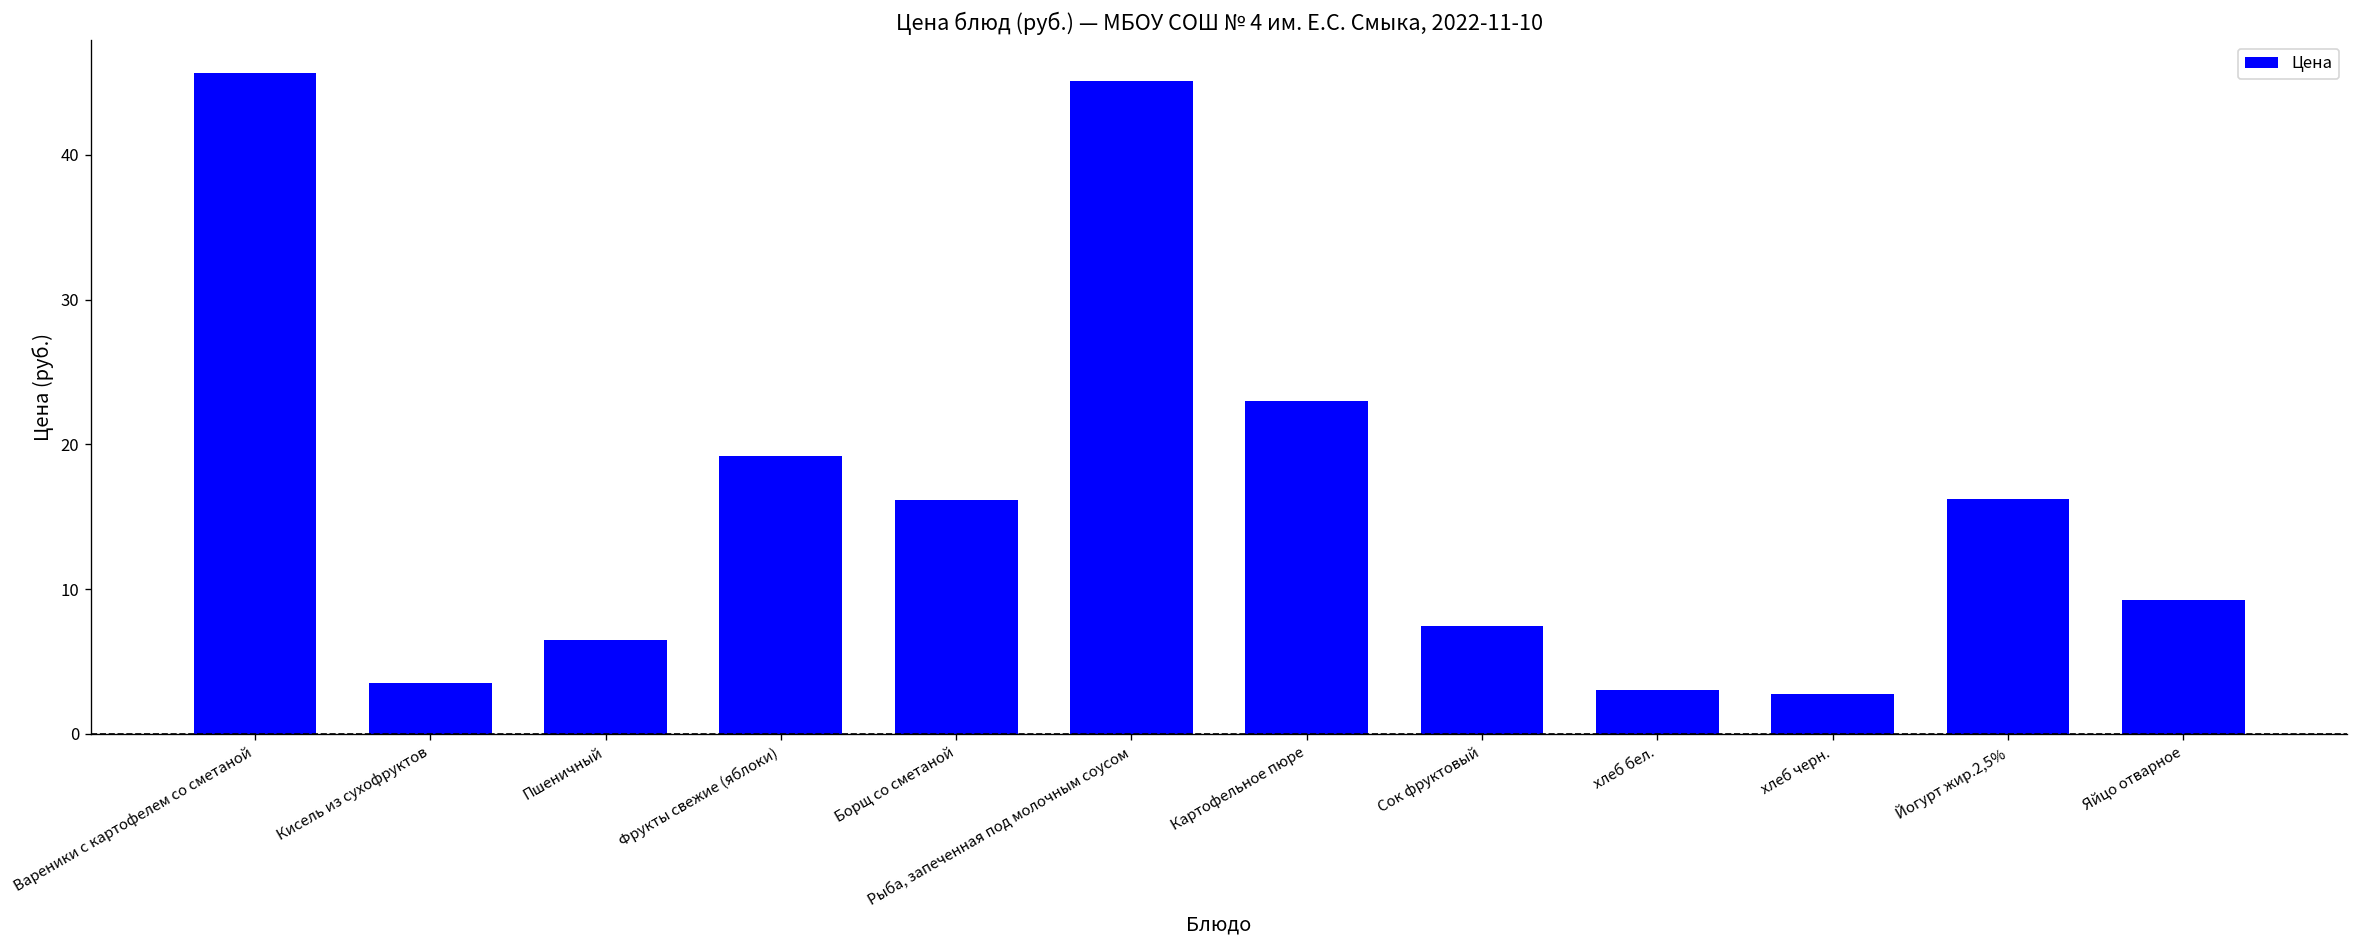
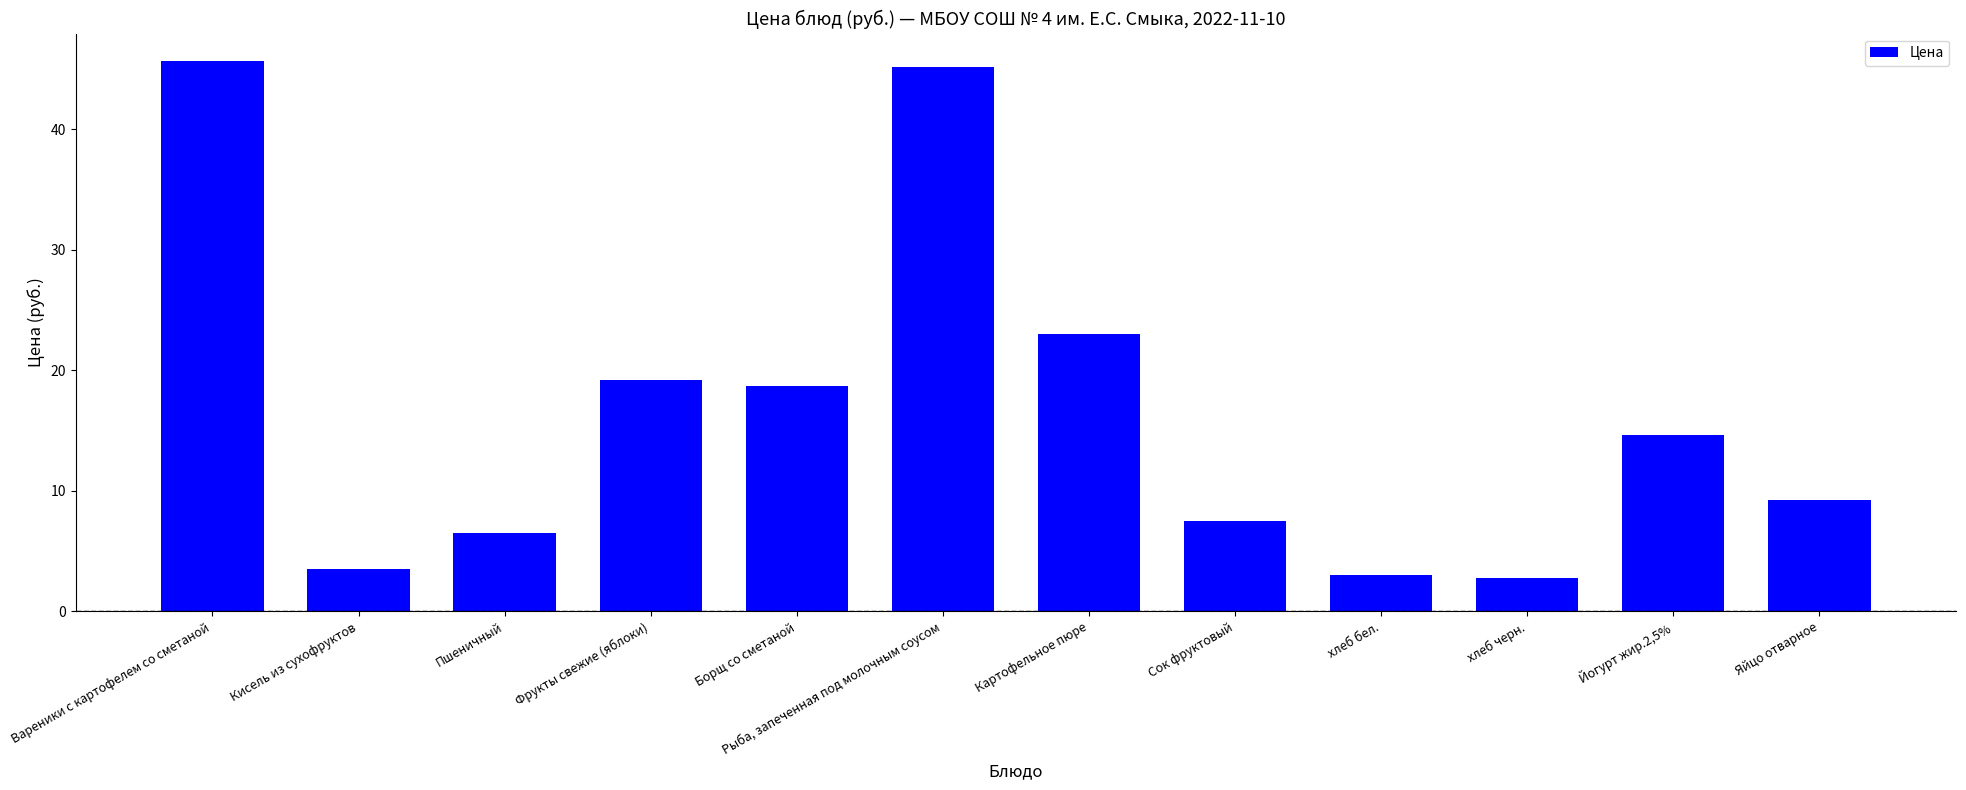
  {
    "Вареники с картофелем со сметаной": 45.6,
    "Кисель из сухофруктов": 3.5,
    "Пшеничный": 6.5,
    "Фрукты свежие (яблоки)": 19.2,
-   "Борщ со сметаной": 16.2,
+   "Борщ со сметаной": 18.7,
    "Рыба, запеченная под молочным соусом": 45.1,
    "Картофельное пюре": 23.0,
    "Сок фруктовый": 7.5,
    "хлеб бел.": 3.0,
    "хлеб черн.": 2.8,
-   "Йогурт жир.2,5%": 16.2,
+   "Йогурт жир.2,5%": 14.7,
    "Яйцо отварное": 9.2
  }
